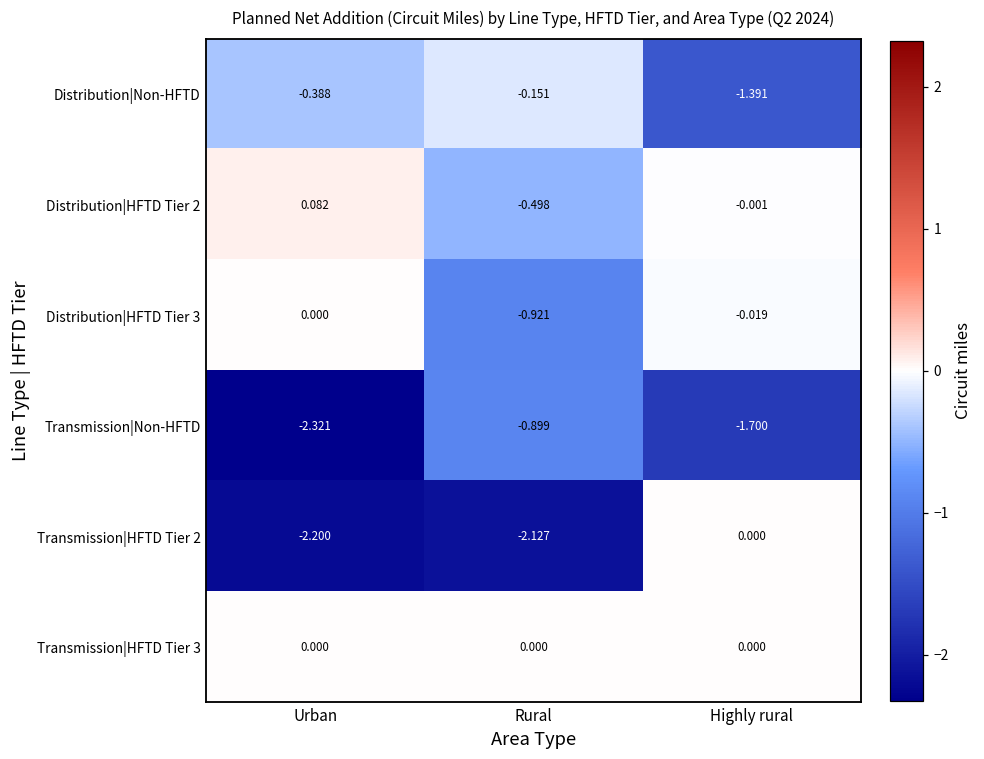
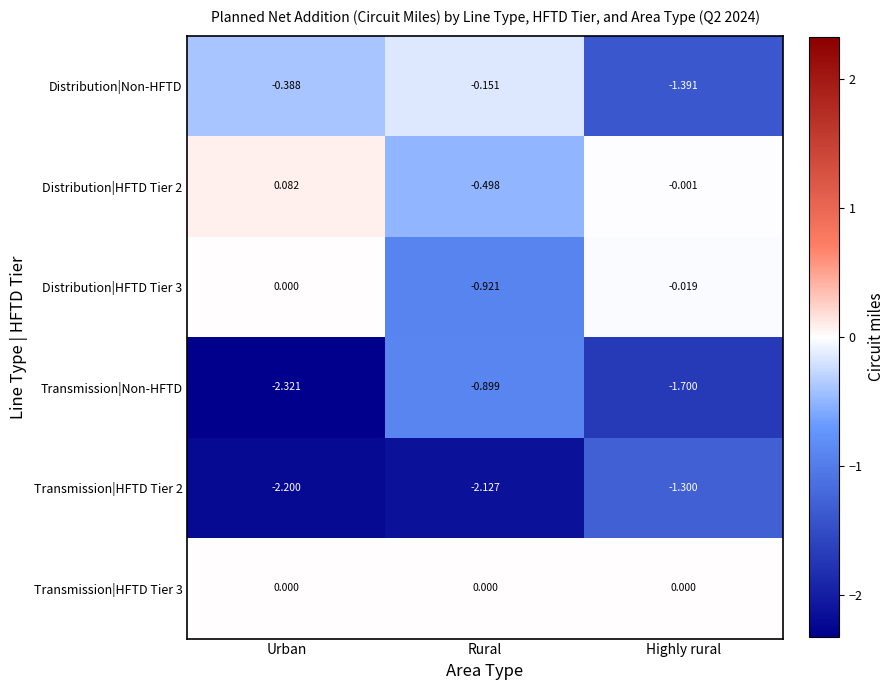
  {
    "Distribution|Non-HFTD": {
      "Urban": -0.388,
      "Rural": -0.151,
      "Highly rural": -1.391
    },
    "Distribution|HFTD Tier 2": {
      "Urban": 0.082,
      "Rural": -0.498,
      "Highly rural": -0.001
    },
    "Distribution|HFTD Tier 3": {
      "Urban": 0.000,
      "Rural": -0.921,
      "Highly rural": -0.019
    },
    "Transmission|Non-HFTD": {
      "Urban": -2.321,
      "Rural": -0.899,
      "Highly rural": -1.700
    },
    "Transmission|HFTD Tier 2": {
      "Urban": -2.200,
      "Rural": -2.127,
-     "Highly rural": 0.000
+     "Highly rural": -1.300
    },
    "Transmission|HFTD Tier 3": {
      "Urban": 0.000,
      "Rural": 0.000,
      "Highly rural": 0.000
    }
  }
